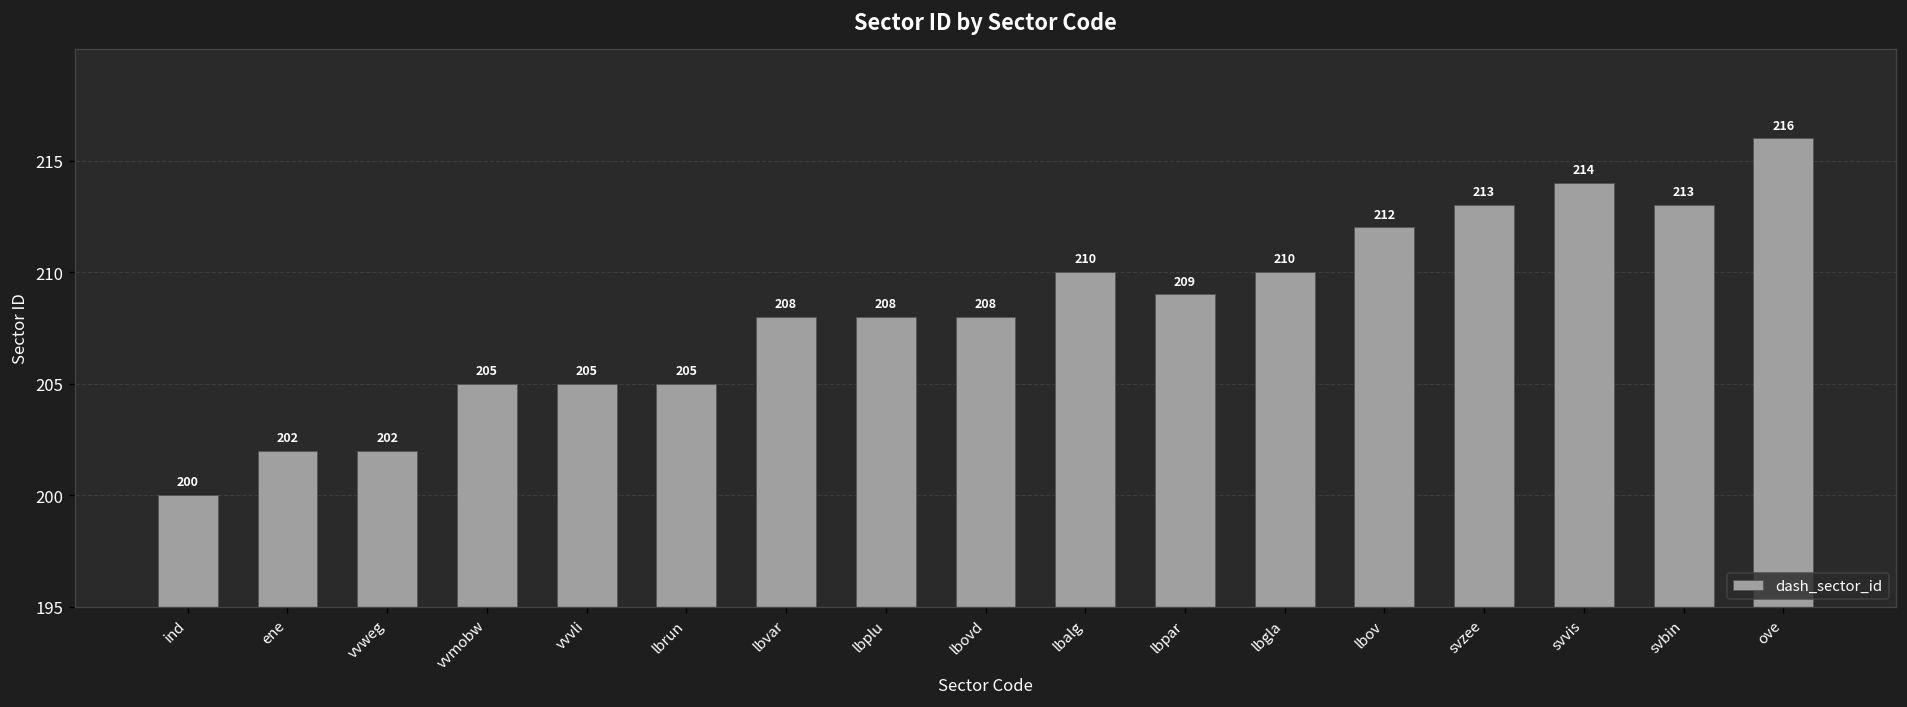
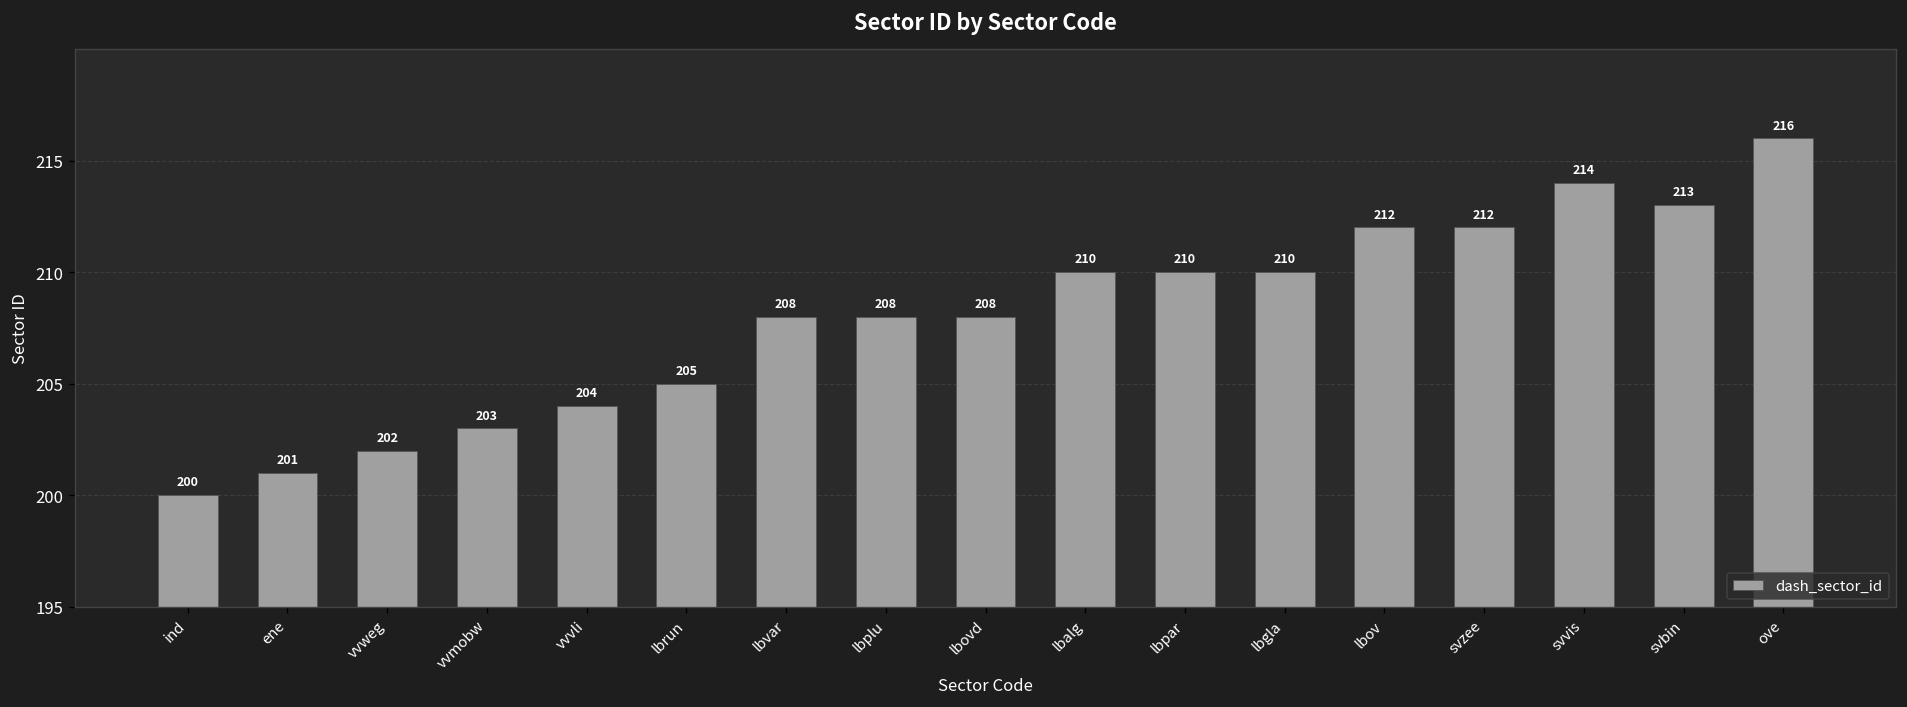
  {
    "ind": 200,
-   "ene": 202,
+   "ene": 201,
    "vvweg": 202,
-   "vvmobw": 205,
-   "vvvli": 205,
+   "vvmobw": 203,
+   "vvvli": 204,
    "lbrun": 205,
    "lbvar": 208,
    "lbplu": 208,
    "lbovd": 208,
    "lbalg": 210,
-   "lbpar": 209,
+   "lbpar": 210,
    "lbgla": 210,
    "lbov": 212,
-   "svzee": 213,
+   "svzee": 212,
    "svvis": 214,
    "svbin": 213,
    "ove": 216
  }
